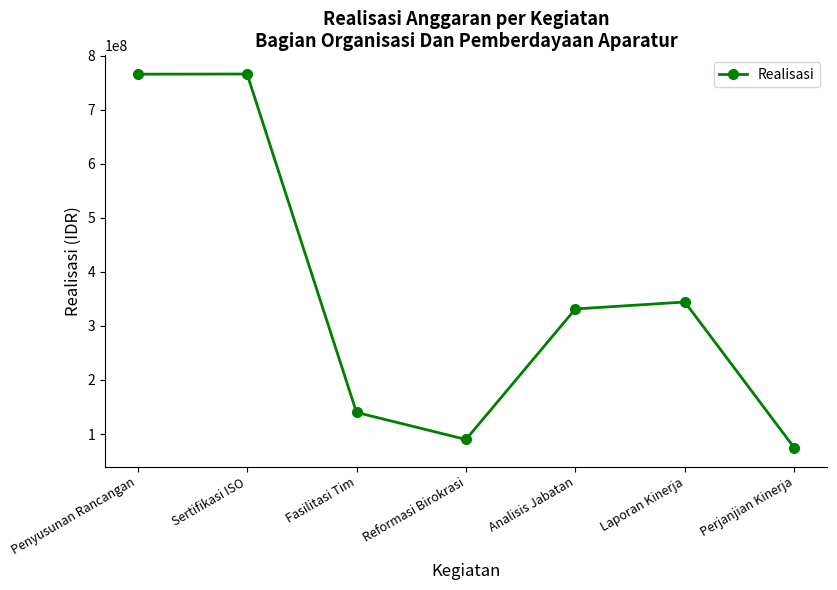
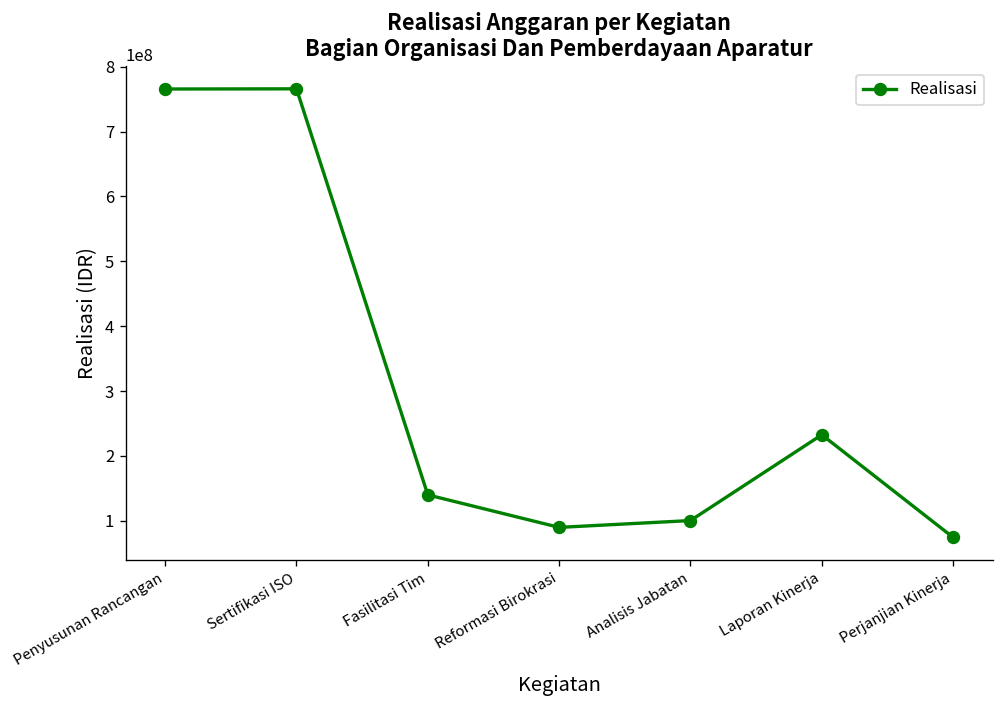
  {
    "Penyusunan Rancangan": 770000000,
    "Sertifikasi ISO": 770000000,
    "Fasilitasi Tim": 140000000,
    "Reformasi Birokrasi": 90000000,
-   "Analisis Jabatan": 330000000,
-   "Laporan Kinerja": 340000000,
+   "Analisis Jabatan": 100000000,
+   "Laporan Kinerja": 230000000,
    "Perjanjian Kinerja": 70000000
  }
